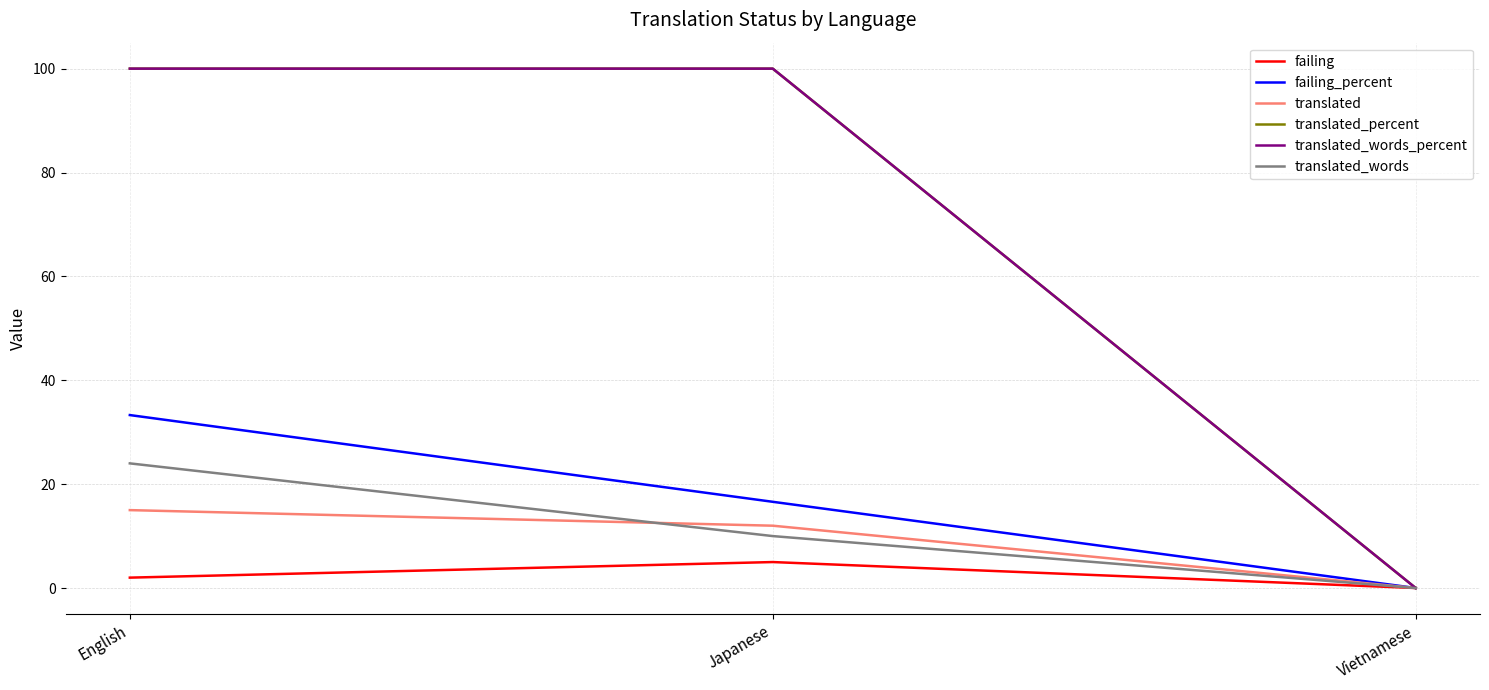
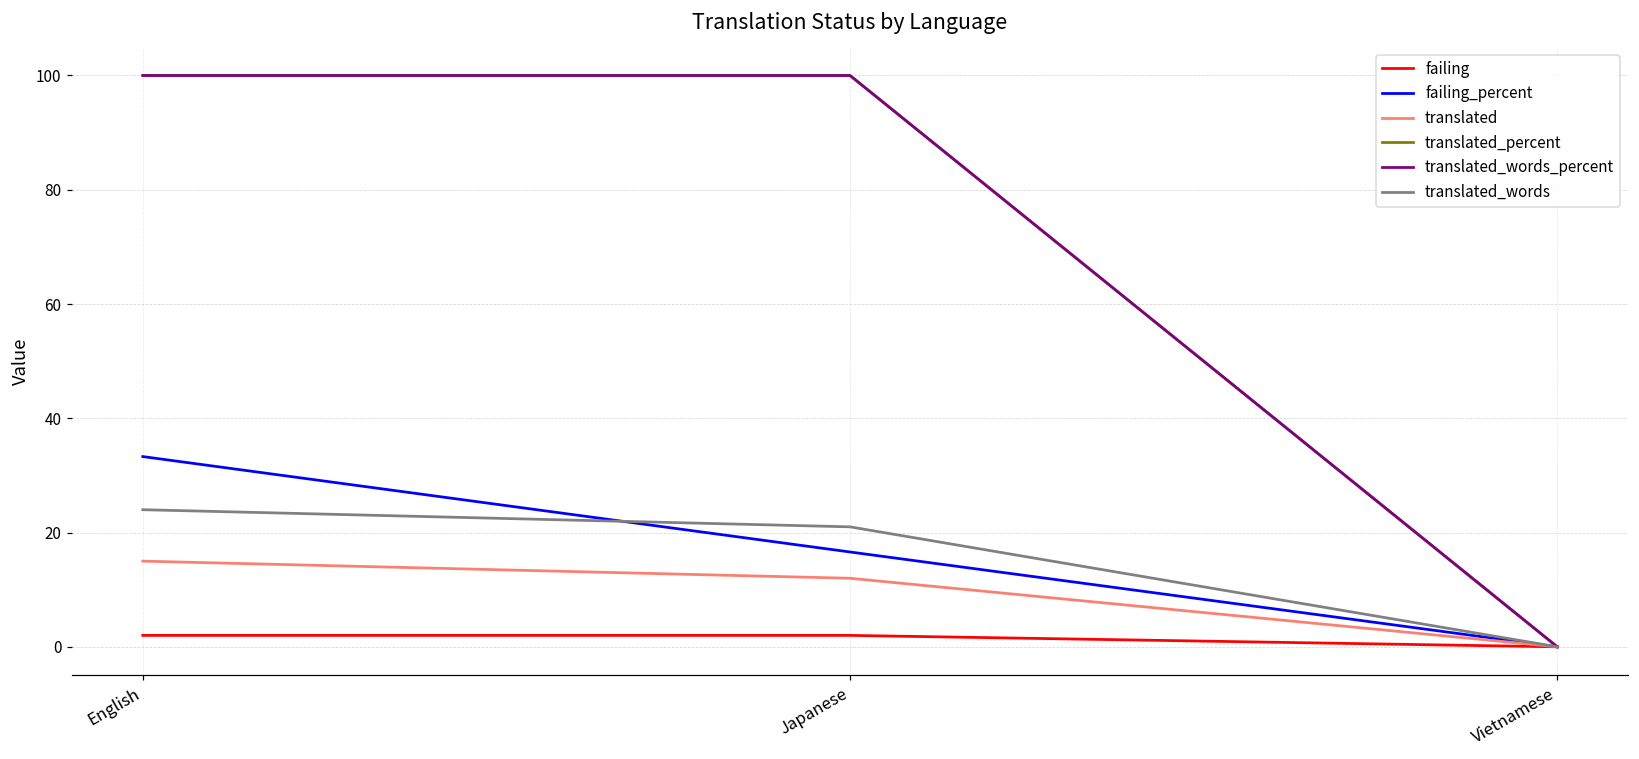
  {
    "failing": {
      "English": 2,
-     "Japanese": 5
+     "Japanese": 2
    },
    "failing_percent": {
      "English": 33,
      "Japanese": 17
    },
    "translated": {
      "English": 15,
      "Japanese": 12
    },
    "translated_words_percent": {
      "English": 100,
      "Japanese": 100
    },
    "translated_words": {
      "English": 24,
-     "Japanese": 10
+     "Japanese": 21
    }
  }
